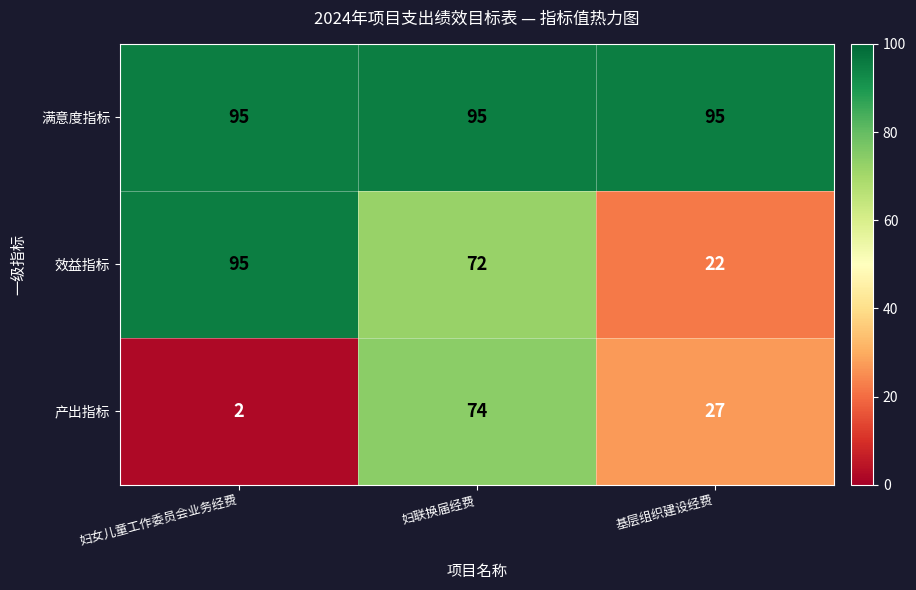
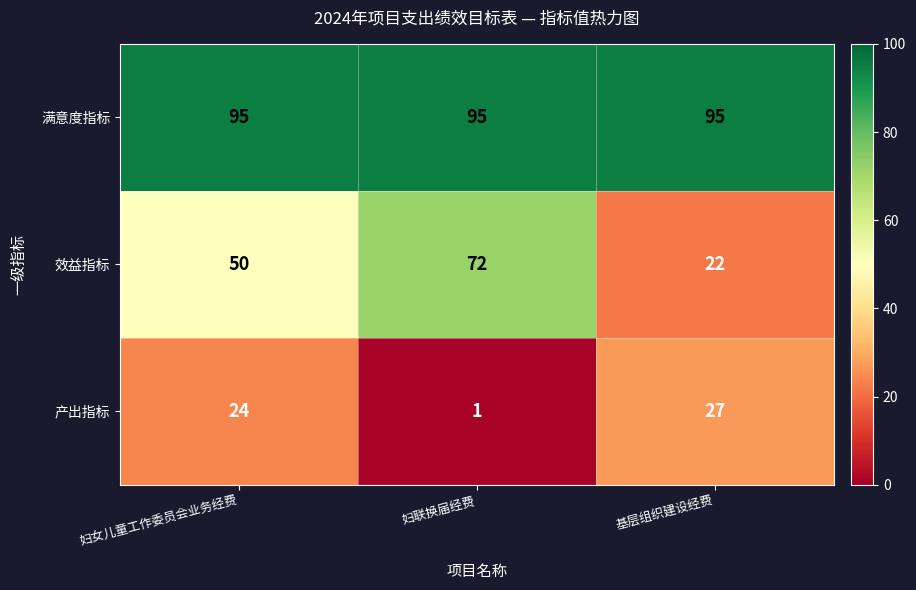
  {
    "满意度指标": {
      "妇女儿童工作委员会业务经费": 95,
      "妇联换届经费": 95,
      "基层组织建设经费": 95
    },
    "效益指标": {
-     "妇女儿童工作委员会业务经费": 95,
+     "妇女儿童工作委员会业务经费": 50,
      "妇联换届经费": 72,
      "基层组织建设经费": 22
    },
    "产出指标": {
-     "妇女儿童工作委员会业务经费": 2,
-     "妇联换届经费": 74,
+     "妇女儿童工作委员会业务经费": 24,
+     "妇联换届经费": 1,
      "基层组织建设经费": 27
    }
  }
